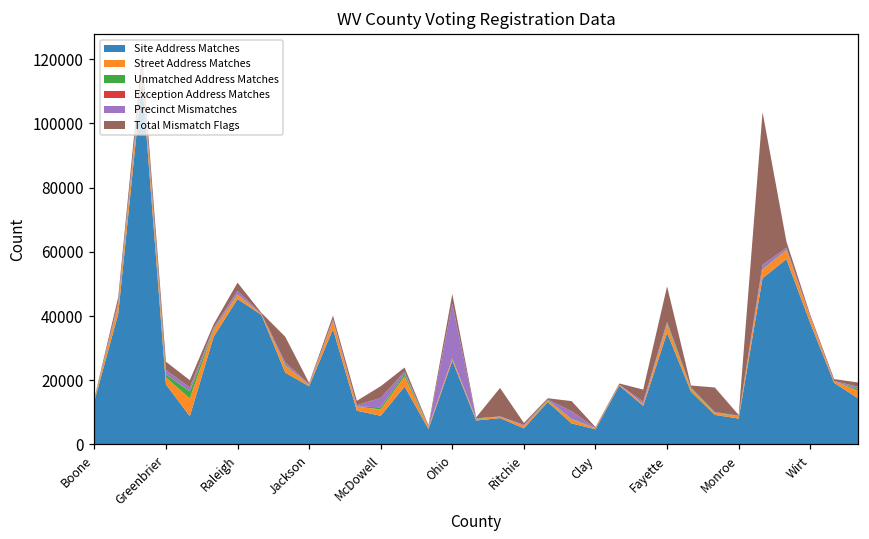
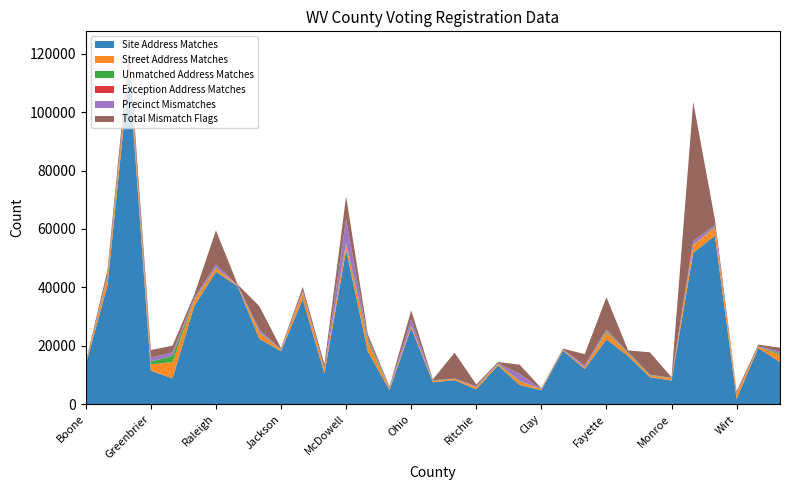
  {
    "Site Address Matches": {
-     "Greenbrier": 19000,
+     "Greenbrier": 11000,
      "Raleigh": 45000,
-     "McDowell": 9000,
-     "Fayette": 35000,
-     "Wirt": 38000
+     "McDowell": 53000,
+     "Fayette": 22000,
+     "Wirt": 2000
    },
    "Street Address Matches": {
      "Greenbrier": 2000
    },
    "Precinct Mismatches": {
      "Greenbrier": 1000,
      "Raleigh": 1000,
-     "McDowell": 3000,
-     "Ohio": 17000
+     "McDowell": 8000,
+     "Ohio": 2000
    },
    "Total Mismatch Flags": {
      "Greenbrier": 3000,
-     "Raleigh": 3000,
-     "McDowell": 4000,
+     "Raleigh": 12000,
+     "McDowell": 8000,
      "Ohio": 3000,
      "Fayette": 11000
    }
  }
